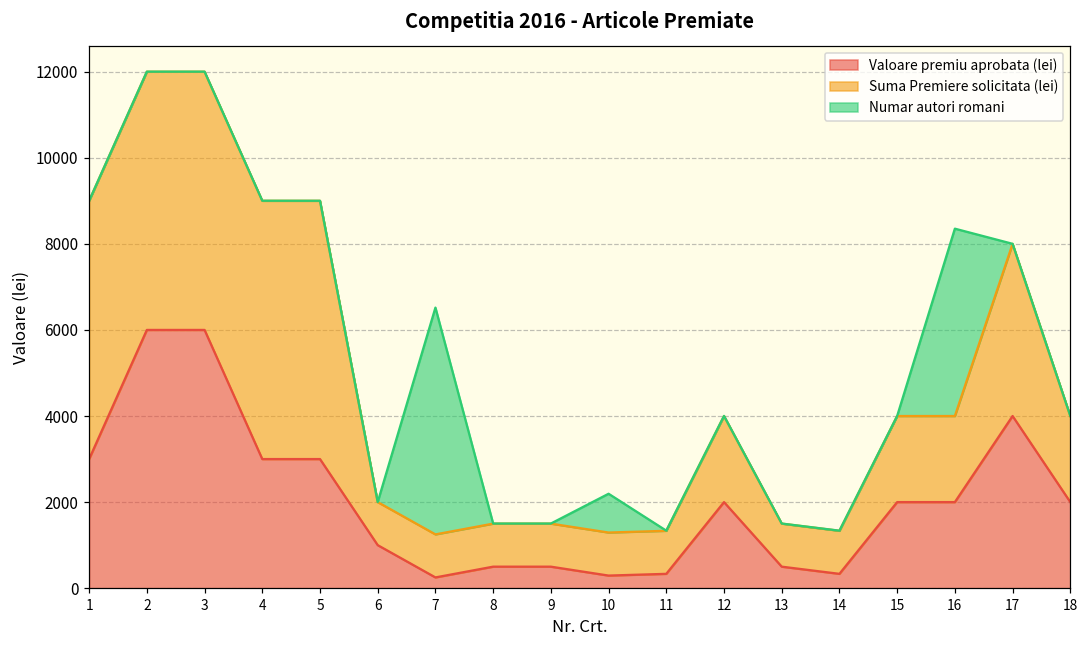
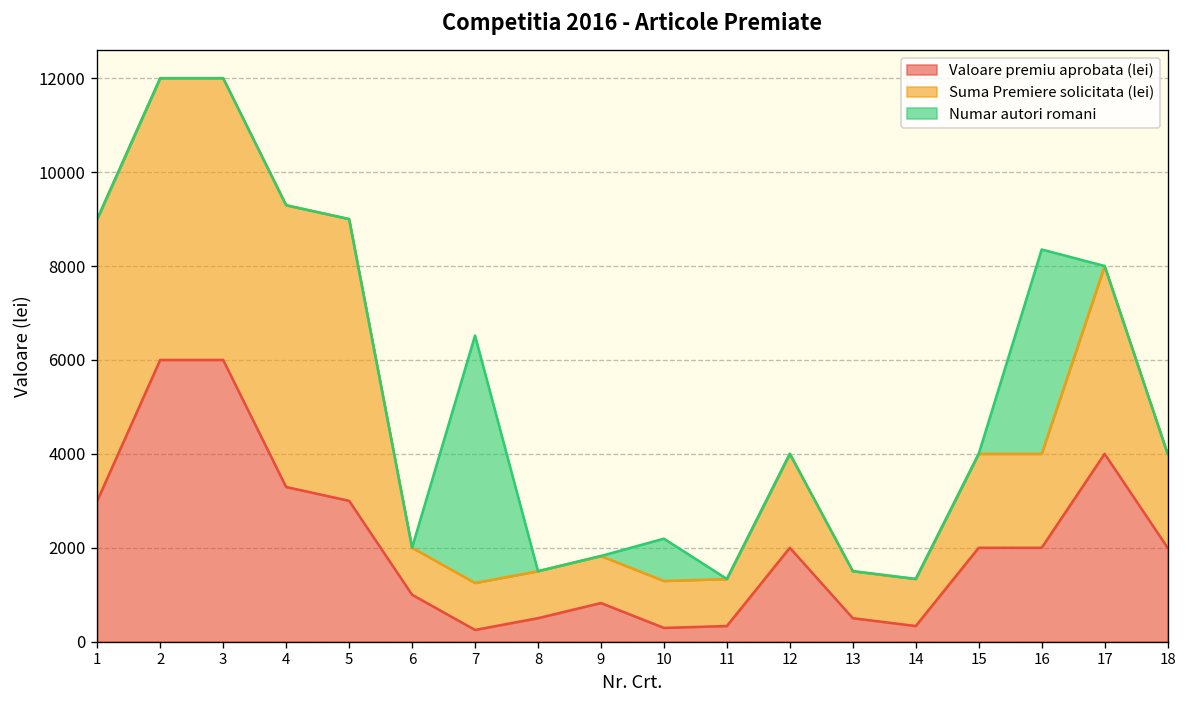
  {
    "Valoare premiu aprobata (lei)": {
      "1": 3000,
      "2": 6000,
      "3": 6000,
-     "4": 3000,
+     "4": 3300,
      "5": 3000,
      "6": 1000,
      "7": 300,
      "8": 500,
-     "9": 500,
+     "9": 800,
      "10": 300,
      "11": 300,
      "12": 2000,
      "13": 500,
      "14": 300,
      "15": 2000,
      "16": 2000,
      "17": 4000,
      "18": 2000
    },
    "Suma Premiere solicitata (lei)": {
      "7": 1000,
      "10": 1000,
      "16": 2000
    },
    "Numar autori romani": {
      "7": 5300,
      "10": 900,
      "16": 4400
    }
  }
